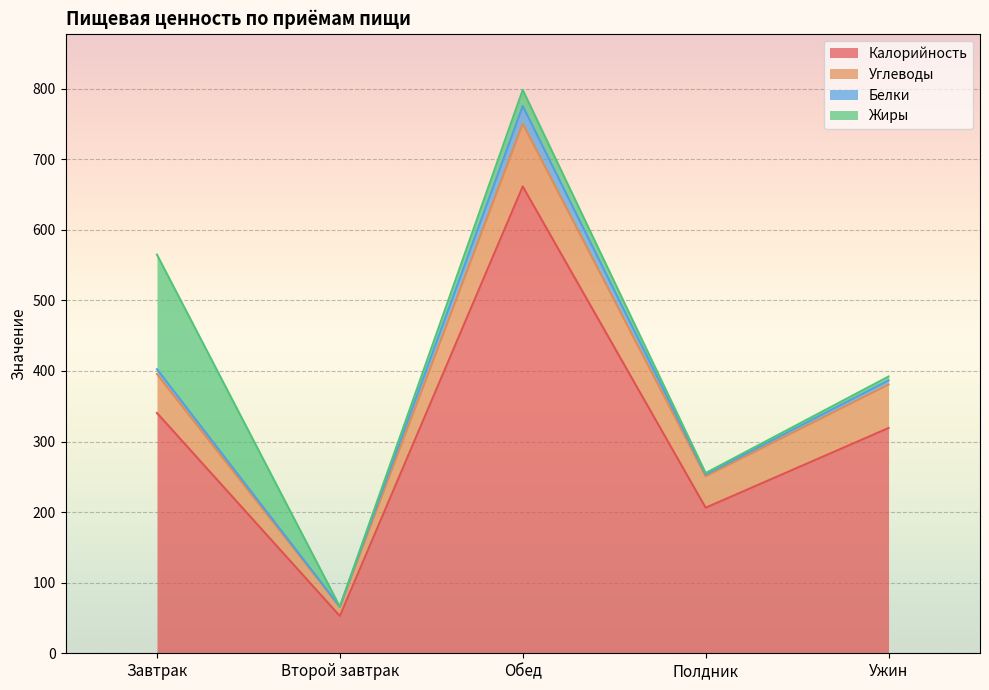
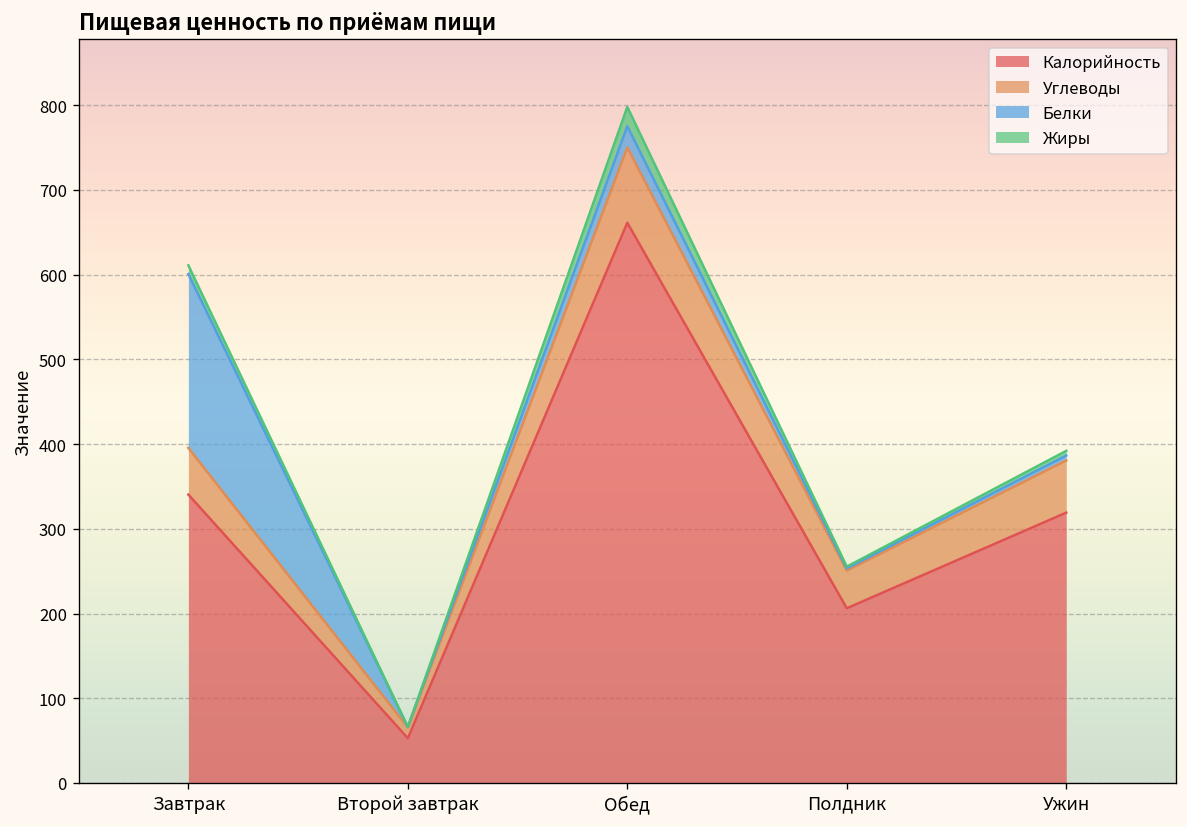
  {
    "Белки": {
-     "Завтрак": 10,
+     "Завтрак": 210,
      "Обед": 30,
      "Ужин": 10
    },
    "Жиры": {
-     "Завтрак": 160,
+     "Завтрак": 10,
      "Обед": 20,
      "Ужин": 10
    }
  }
